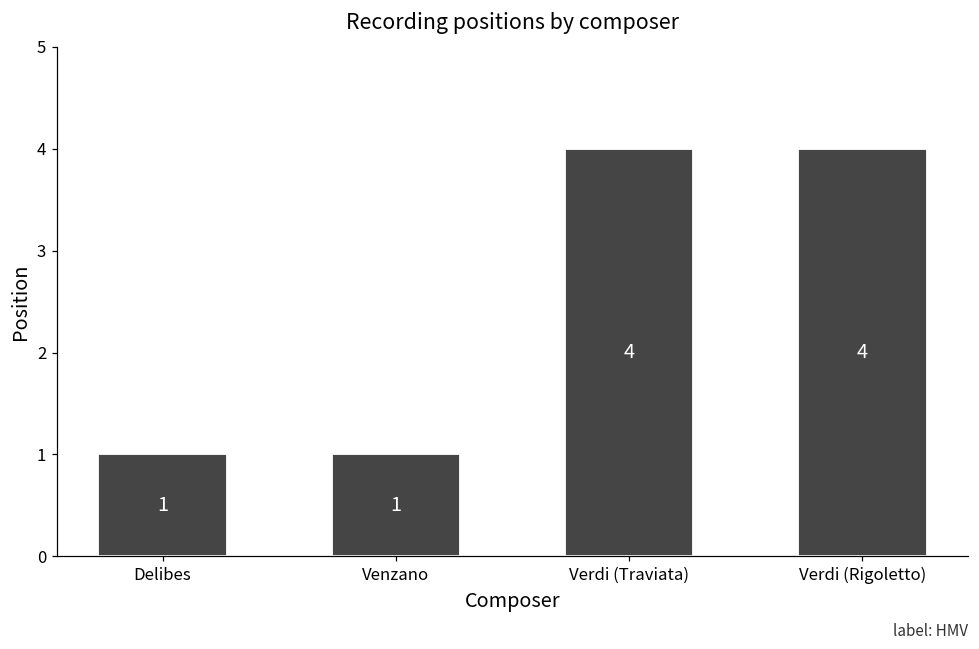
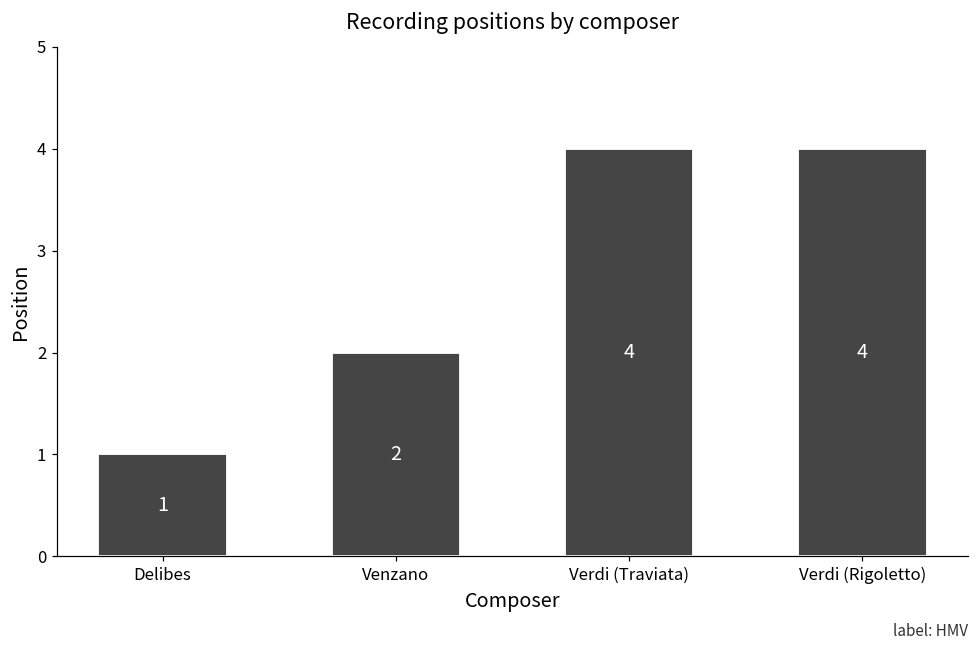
  {
    "Delibes": 1,
-   "Venzano": 1,
+   "Venzano": 2,
    "Verdi (Traviata)": 4,
    "Verdi (Rigoletto)": 4
  }
